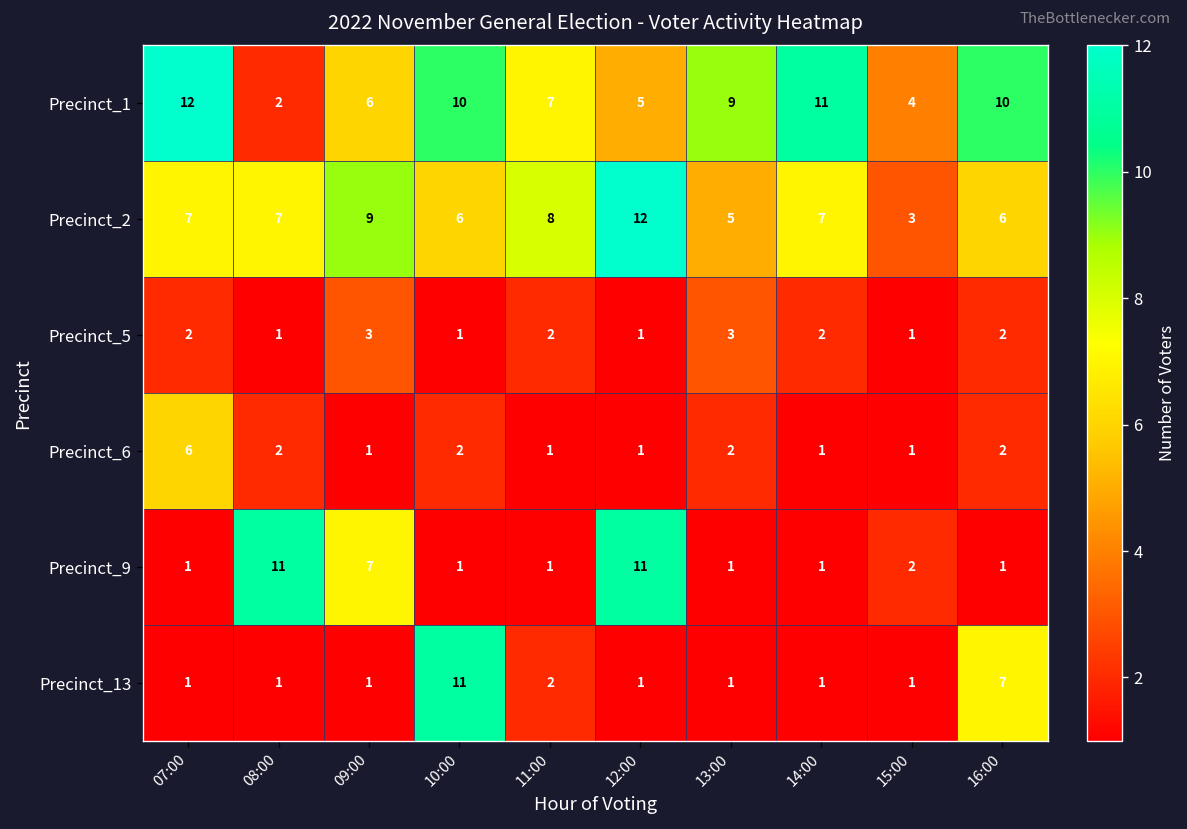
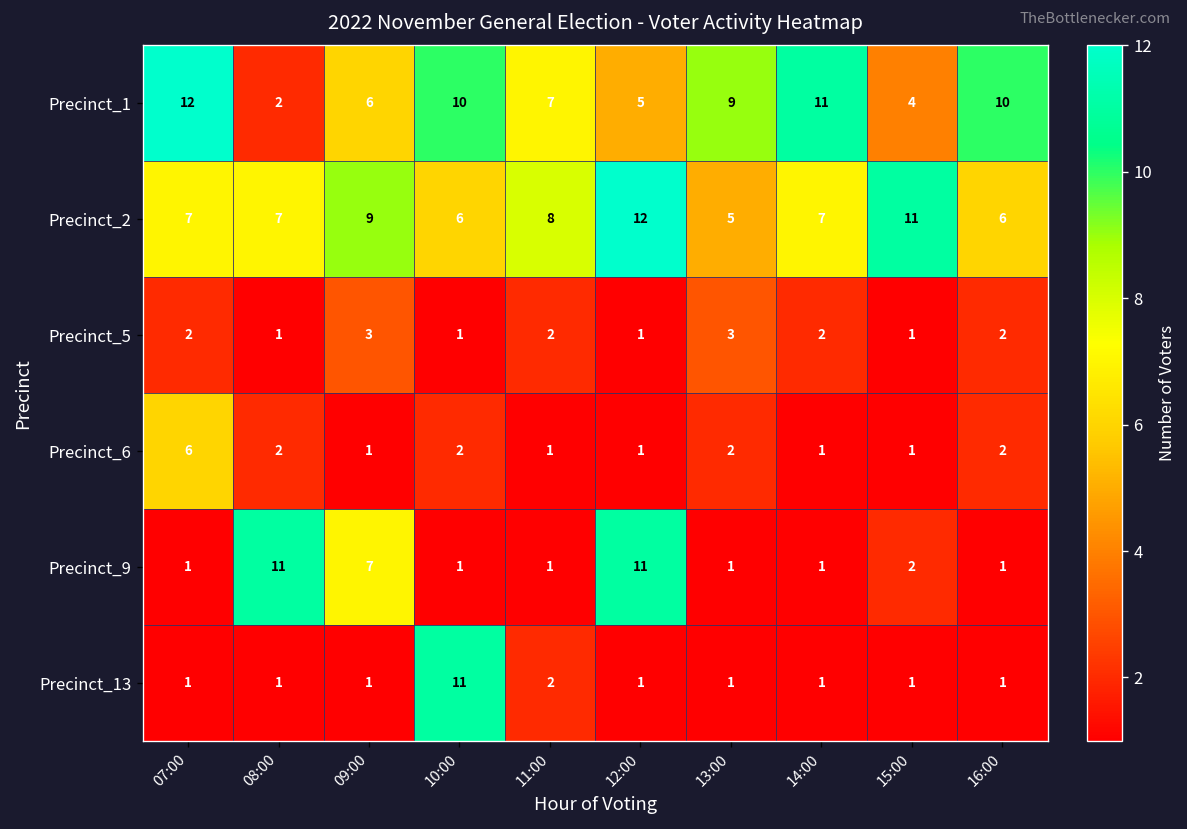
  {
    "Precinct_1": {
      "07:00": 12,
      "08:00": 2,
      "09:00": 6,
      "10:00": 10,
      "11:00": 7,
      "12:00": 5,
      "13:00": 9,
      "14:00": 11,
      "15:00": 4,
      "16:00": 10
    },
    "Precinct_2": {
      "07:00": 7,
      "08:00": 7,
      "09:00": 9,
      "10:00": 6,
      "11:00": 8,
      "12:00": 12,
      "13:00": 5,
      "14:00": 7,
-     "15:00": 3,
+     "15:00": 11,
      "16:00": 6
    },
    "Precinct_5": {
      "07:00": 2,
      "08:00": 1,
      "09:00": 3,
      "10:00": 1,
      "11:00": 2,
      "12:00": 1,
      "13:00": 3,
      "14:00": 2,
      "15:00": 1,
      "16:00": 2
    },
    "Precinct_6": {
      "07:00": 6,
      "08:00": 2,
      "09:00": 1,
      "10:00": 2,
      "11:00": 1,
      "12:00": 1,
      "13:00": 2,
      "14:00": 1,
      "15:00": 1,
      "16:00": 2
    },
    "Precinct_9": {
      "07:00": 1,
      "08:00": 11,
      "09:00": 7,
      "10:00": 1,
      "11:00": 1,
      "12:00": 11,
      "13:00": 1,
      "14:00": 1,
      "15:00": 2,
      "16:00": 1
    },
    "Precinct_13": {
      "07:00": 1,
      "08:00": 1,
      "09:00": 1,
      "10:00": 11,
      "11:00": 2,
      "12:00": 1,
      "13:00": 1,
      "14:00": 1,
      "15:00": 1,
-     "16:00": 7
+     "16:00": 1
    }
  }
